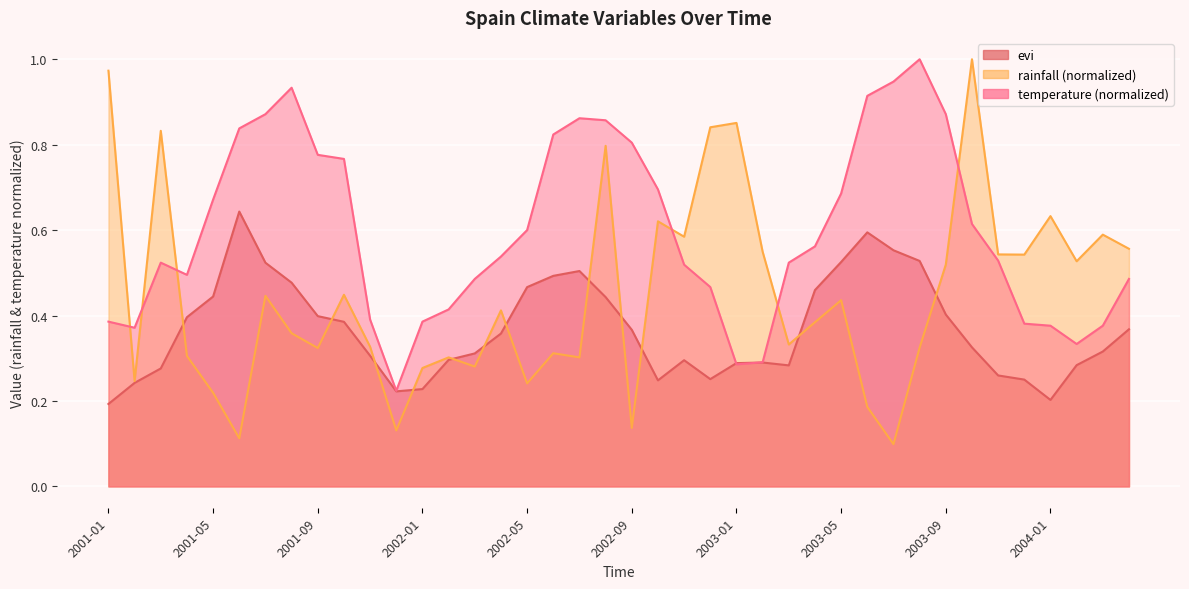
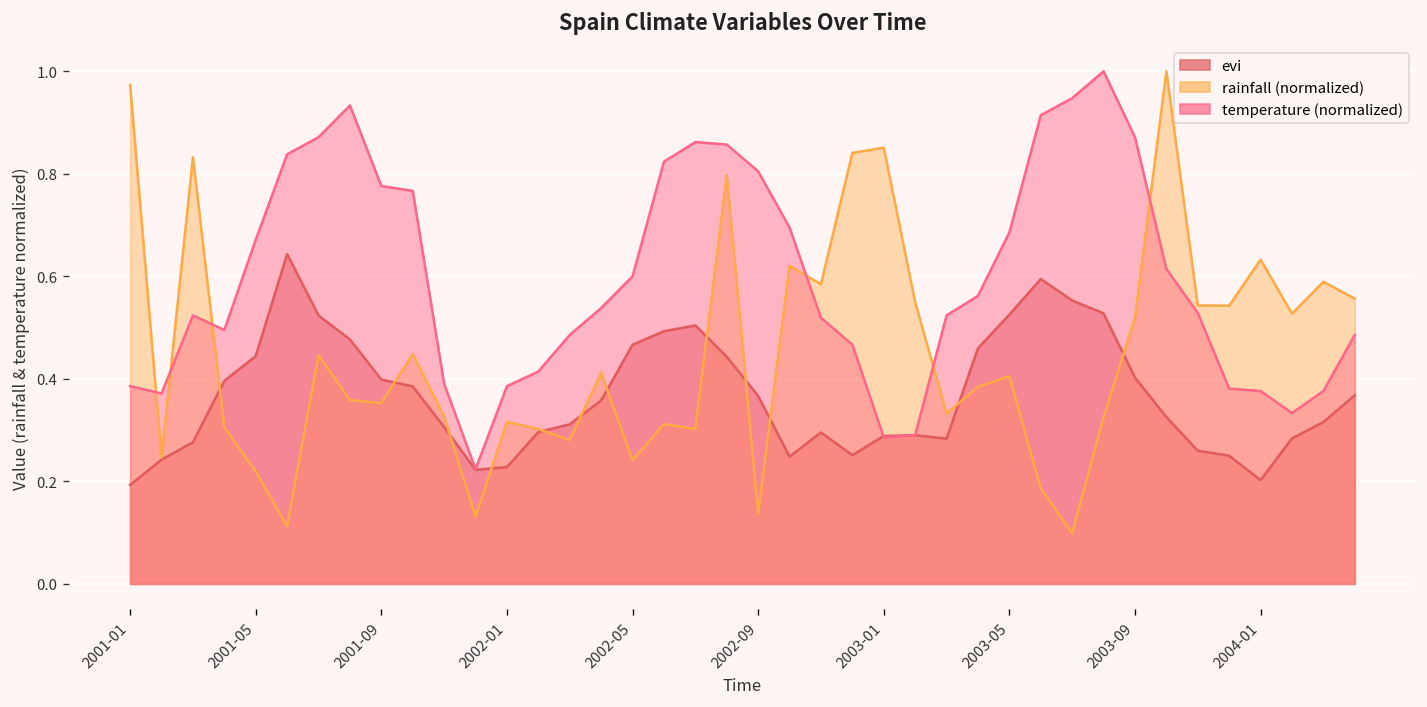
  {
    "rainfall (normalized)": {
      "2001-01": 0.97,
      "2001-05": 0.22,
-     "2001-09": 0.32,
-     "2002-01": 0.28,
+     "2001-09": 0.35,
+     "2002-01": 0.32,
      "2002-05": 0.24,
      "2002-09": 0.14,
      "2003-01": 0.85,
-     "2003-05": 0.44,
+     "2003-05": 0.41,
      "2003-09": 0.52,
      "2004-01": 0.63
    }
  }
